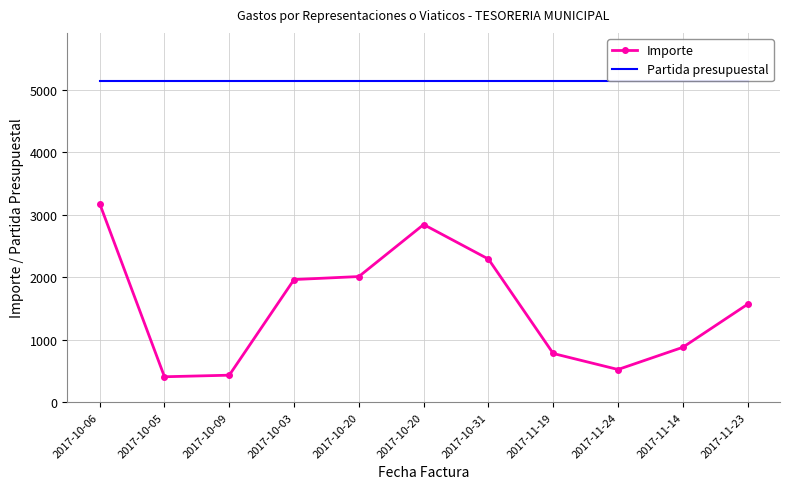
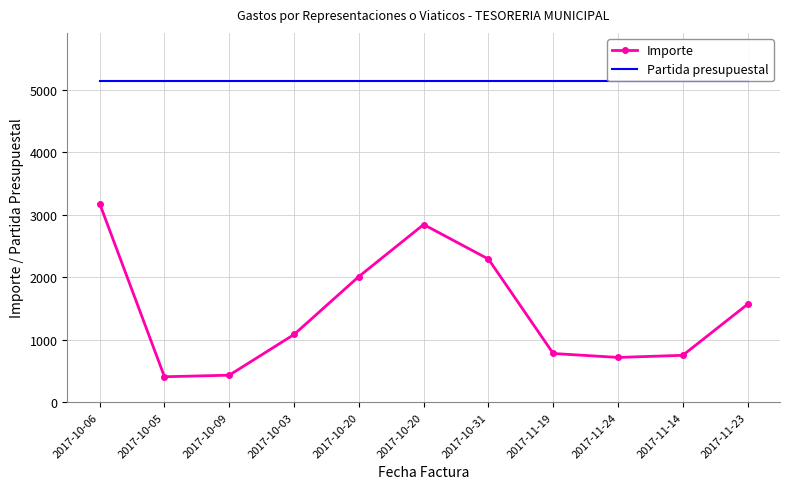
  {
    "Importe": {
      "2017-10-06": 3200,
      "2017-10-05": 400,
      "2017-10-09": 400,
-     "2017-10-03": 2000,
+     "2017-10-03": 1100,
      "2017-10-31": 2300,
      "2017-11-19": 800,
-     "2017-11-24": 500,
-     "2017-11-14": 900,
+     "2017-11-24": 700,
+     "2017-11-14": 800,
      "2017-11-23": 1600
    },
    "Partida presupuestal": {
      "2017-10-06": 5100,
      "2017-10-05": 5100,
      "2017-10-09": 5100,
      "2017-10-03": 5100,
      "2017-10-31": 5100,
      "2017-11-19": 5100
    }
  }
